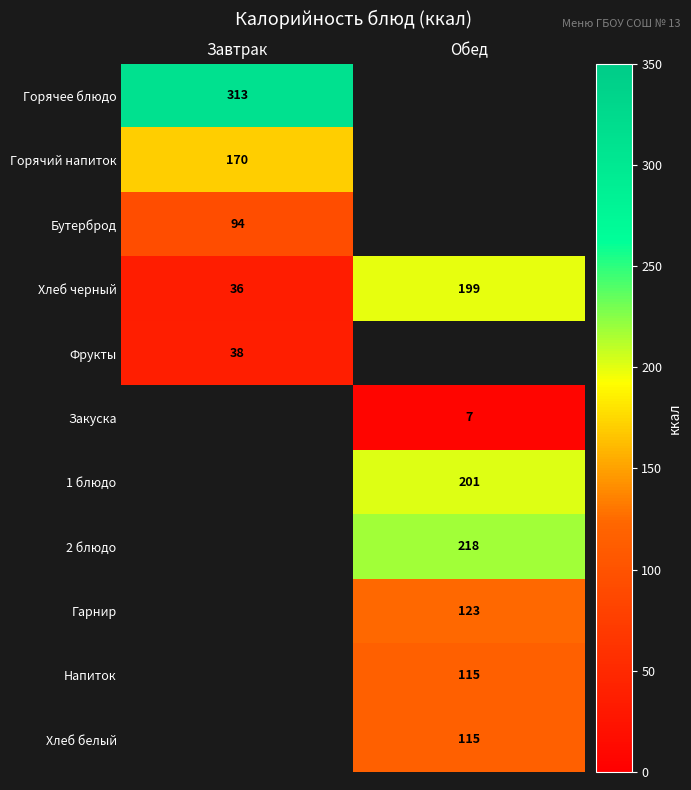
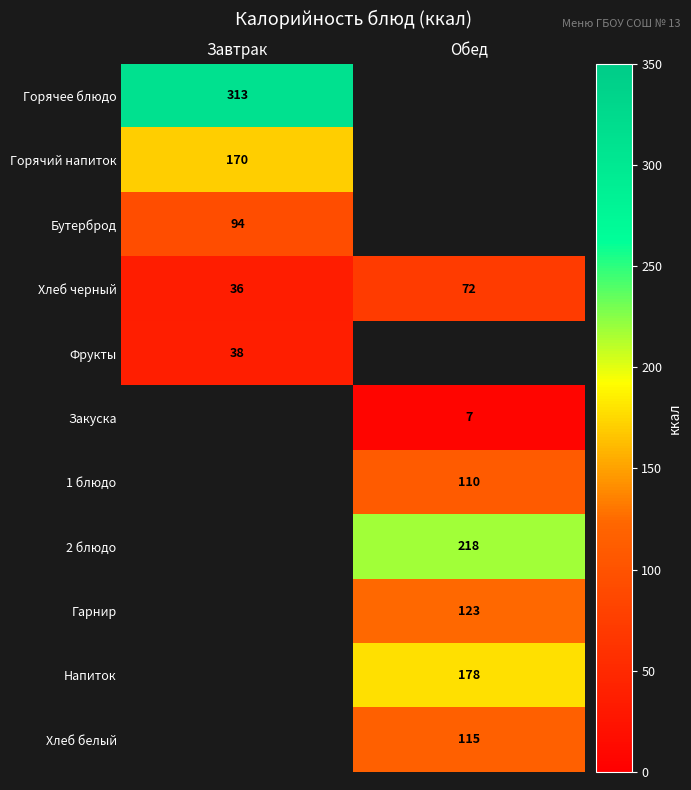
  {
    "Горячее блюдо": {
      "Завтрак": 313
    },
    "Горячий напиток": {
      "Завтрак": 170
    },
    "Бутерброд": {
      "Завтрак": 94
    },
    "Хлеб черный": {
      "Завтрак": 36,
-     "Обед": 199
+     "Обед": 72
    },
    "Фрукты": {
      "Завтрак": 38
    },
    "Закуска": {
      "Обед": 7
    },
    "1 блюдо": {
-     "Обед": 201
+     "Обед": 110
    },
    "2 блюдо": {
      "Обед": 218
    },
    "Гарнир": {
      "Обед": 123
    },
    "Напиток": {
-     "Обед": 115
+     "Обед": 178
    },
    "Хлеб белый": {
      "Обед": 115
    }
  }
